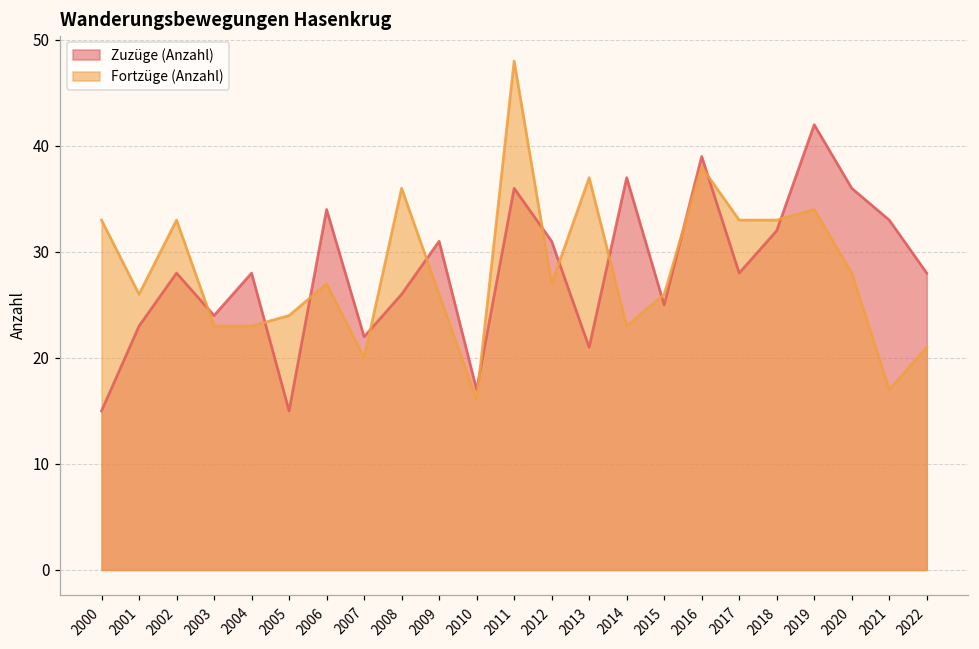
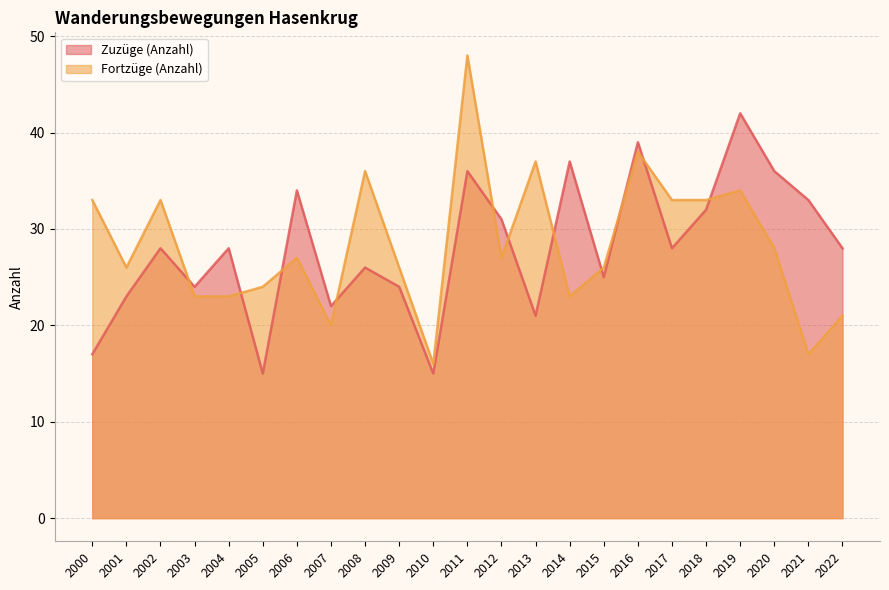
  {
    "Zuzüge (Anzahl)": {
-     "2000": 15,
+     "2000": 17,
      "2001": 23,
      "2002": 28,
      "2003": 24,
      "2004": 28,
      "2005": 15,
      "2006": 34,
      "2007": 22,
      "2008": 26,
-     "2009": 31,
-     "2010": 17,
+     "2009": 24,
+     "2010": 15,
      "2011": 36,
      "2012": 31,
      "2013": 21,
      "2014": 37,
      "2015": 25,
      "2016": 39,
      "2017": 28,
      "2018": 32,
      "2019": 42,
      "2020": 36,
      "2021": 33,
      "2022": 28
    },
    "Fortzüge (Anzahl)": {
      "2000": 33,
      "2001": 26,
      "2002": 33,
      "2003": 23,
      "2004": 23,
      "2005": 24,
      "2006": 27,
      "2007": 20,
      "2008": 36,
      "2009": 26,
      "2010": 16,
      "2011": 48,
      "2012": 27,
      "2013": 37,
      "2014": 23,
      "2015": 26,
      "2016": 38,
      "2017": 33,
      "2018": 33,
      "2019": 34,
      "2020": 28,
      "2021": 17,
      "2022": 21
    }
  }
